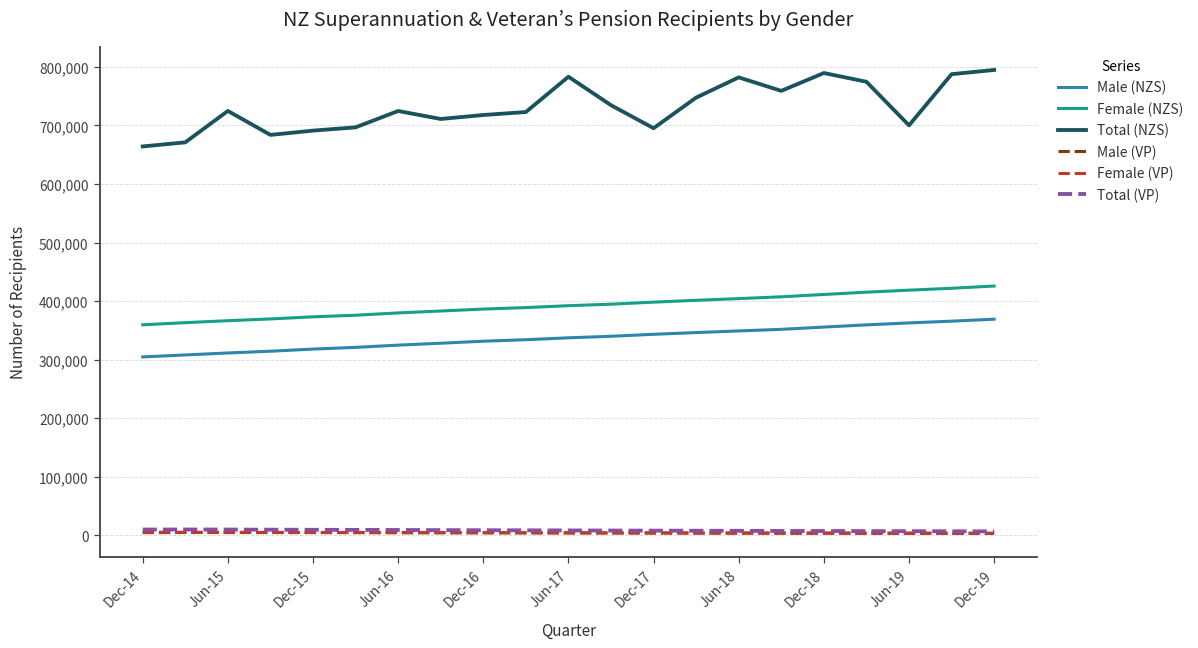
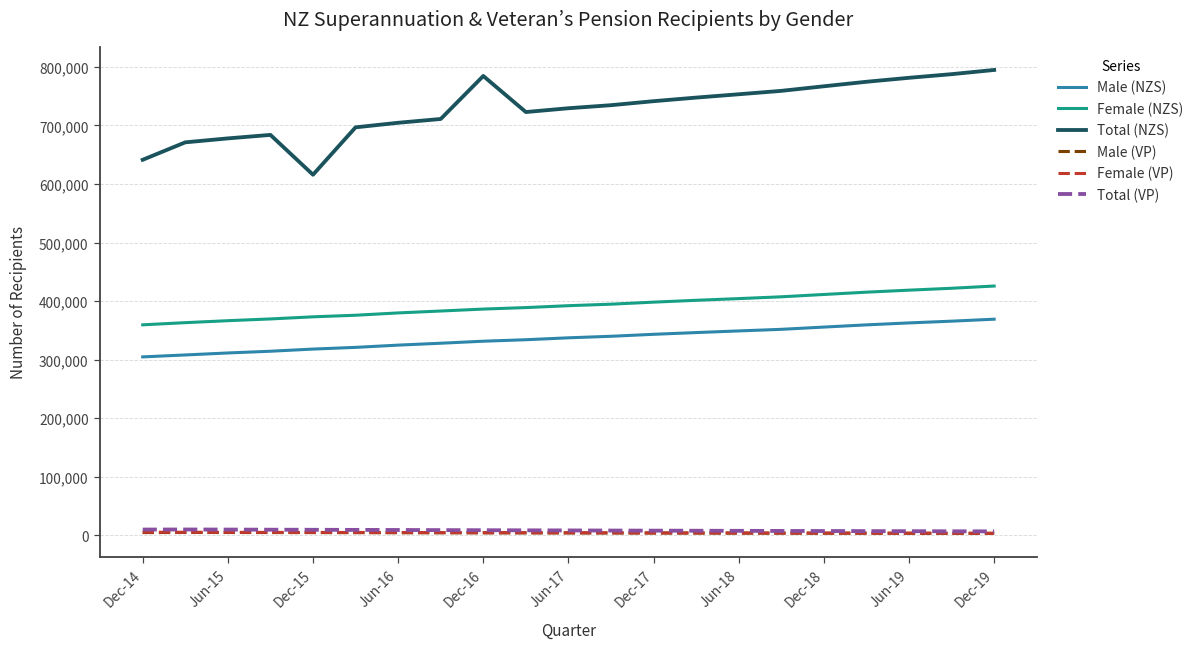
  {
    "Total (NZS)": {
-     "Dec-14": "660,000",
-     "Jun-15": "720,000",
-     "Dec-15": "690,000",
-     "Jun-16": "720,000",
-     "Dec-16": "720,000",
-     "Jun-17": "780,000",
-     "Dec-17": "700,000",
-     "Jun-18": "780,000",
-     "Dec-18": "790,000",
-     "Jun-19": "700,000",
+     "Dec-14": "640,000",
+     "Jun-15": "680,000",
+     "Dec-15": "620,000",
+     "Jun-16": "700,000",
+     "Dec-16": "780,000",
+     "Jun-17": "730,000",
+     "Dec-17": "740,000",
+     "Jun-18": "750,000",
+     "Dec-18": "770,000",
+     "Jun-19": "780,000",
      "Dec-19": "790,000"
    }
  }
